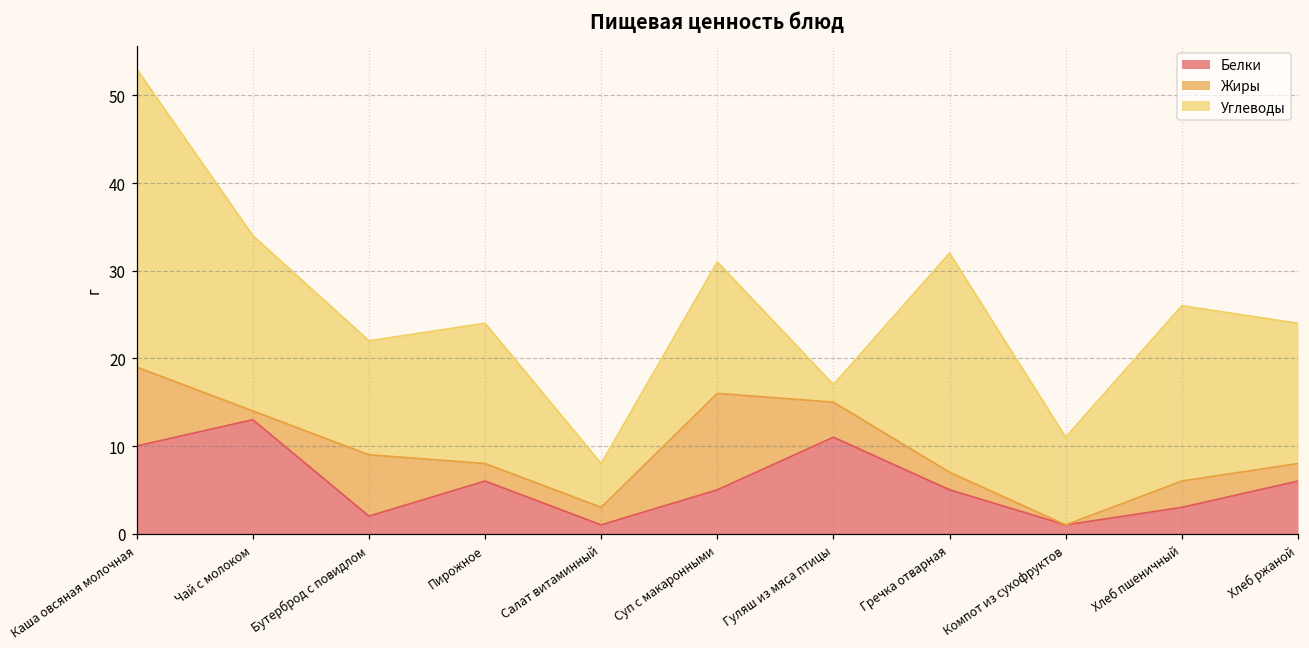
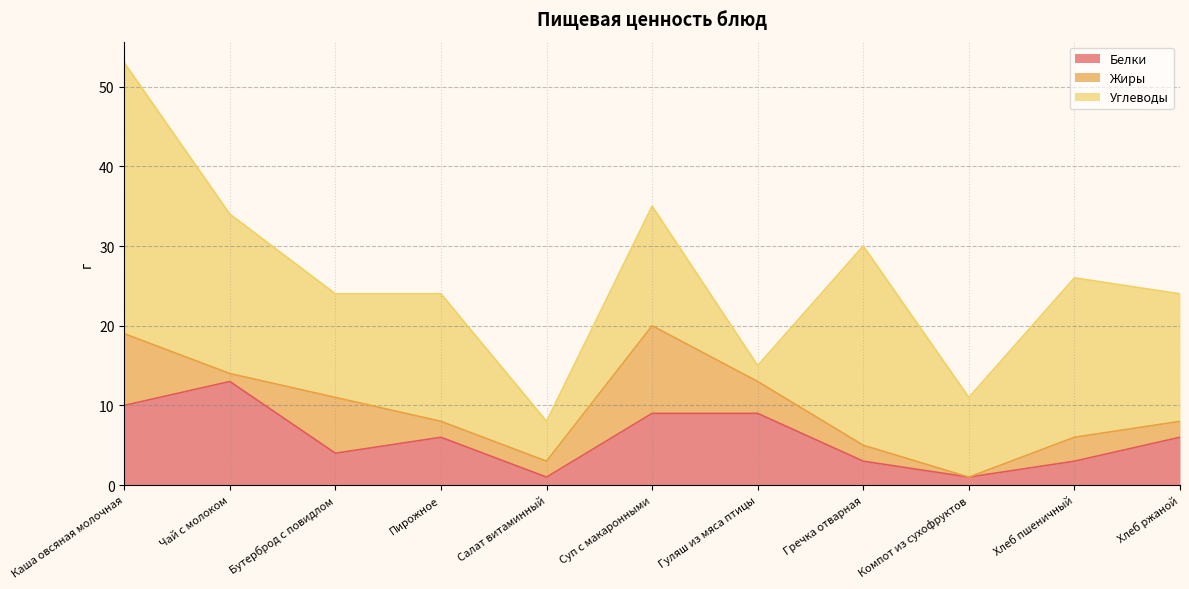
  {
    "Белки": {
      "Каша овсяная молочная": 10,
      "Чай с молоком": 13,
-     "Бутерброд с повидлом": 2,
+     "Бутерброд с повидлом": 4,
      "Пирожное": 6,
      "Салат витаминный": 1,
-     "Суп с макаронными": 5,
-     "Гуляш из мяса птицы": 11,
-     "Гречка отварная": 5,
+     "Суп с макаронными": 9,
+     "Гуляш из мяса птицы": 9,
+     "Гречка отварная": 3,
      "Хлеб пшеничный": 3,
      "Хлеб ржаной": 6
    }
  }
